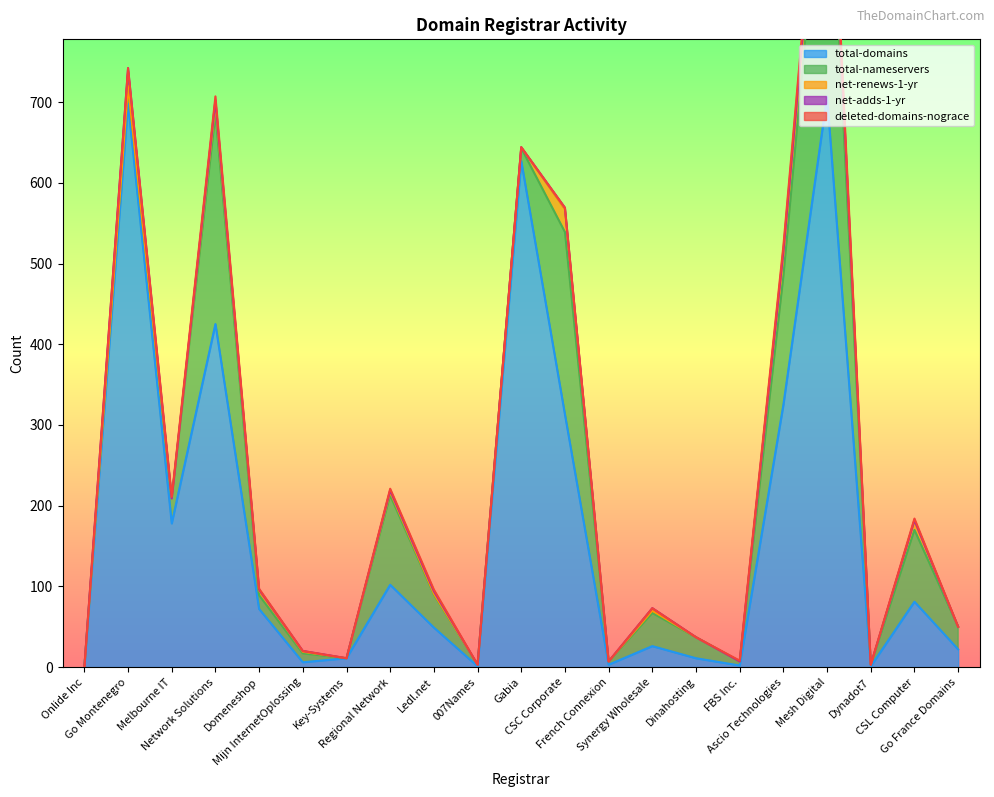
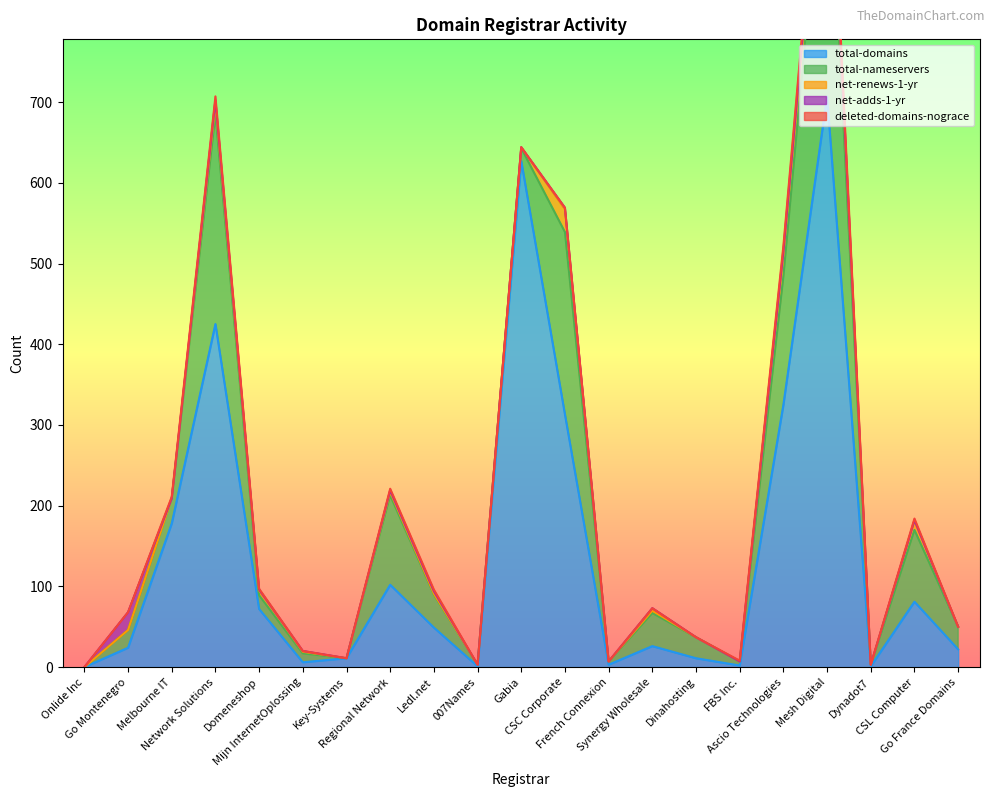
  {
    "total-domains": {
-     "Go Montenegro": 700,
+     "Go Montenegro": 20,
      "Melbourne IT": 180,
      "Network Solutions": 430,
      "Domeneshop": 70,
      "Mijn InternetOplossing": 10,
      "Regional Network": 100,
      "Ledl.net": 50,
      "Gabia": 630,
      "CSC Corporate": 310,
      "French Connexion": 0,
      "Synergy Wholesale": 30,
      "Dinahosting": 10,
      "FBS Inc.": 0,
      "Ascio Technologies": 330,
      "CSL Computer": 80,
      "Go France Domains": 20
    },
    "total-nameservers": {
      "Network Solutions": 260,
      "Domeneshop": 20,
      "Regional Network": 110,
      "CSC Corporate": 230,
      "Ascio Technologies": 160,
      "CSL Computer": 90
    },
    "net-adds-1-yr": {
      "Network Solutions": 10
    }
  }
